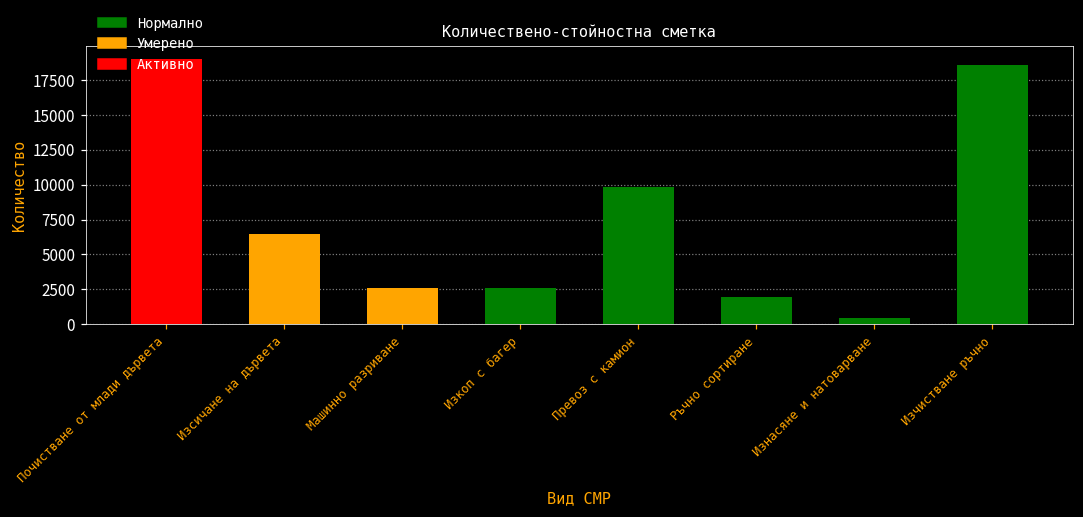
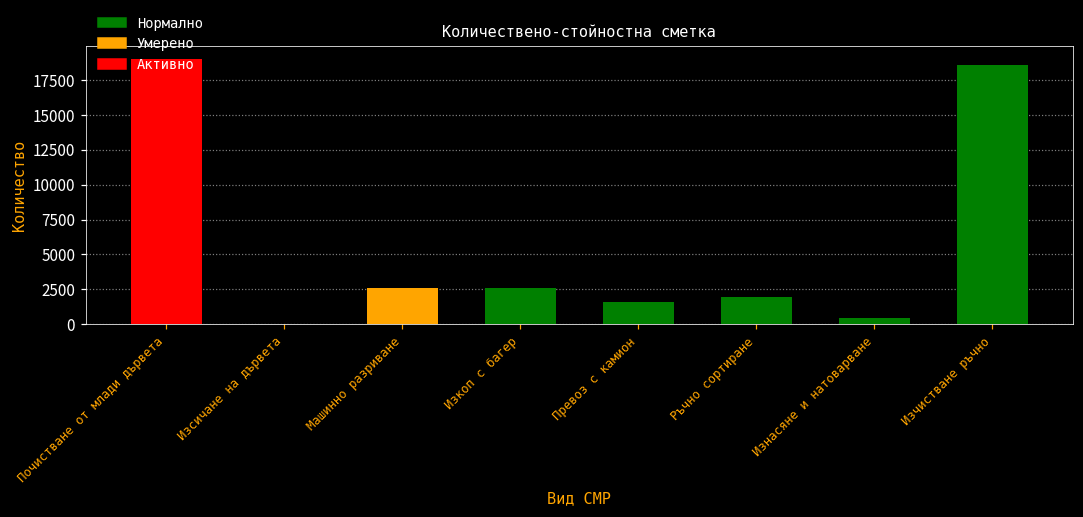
  {
    "Почистване от млади дървета": 19000,
-   "Изсичане на дървета": 6400,
+   "Изсичане на дървета": 0,
    "Машинно разриване": 2600,
    "Изкоп с багер": 2600,
-   "Превоз с камион": 9800,
+   "Превоз с камион": 1600,
    "Ръчно сортиране": 1900,
    "Изнасяне и натоварване": 500,
    "Изчистване ръчно": 18600
  }
